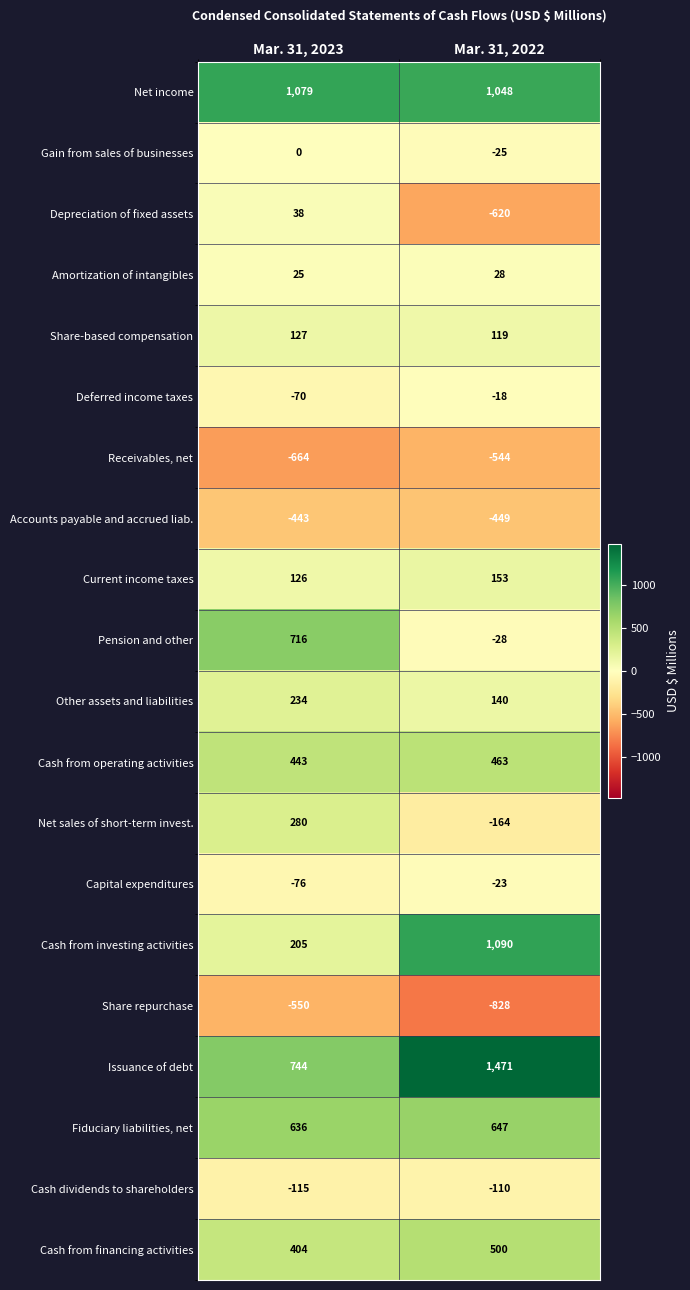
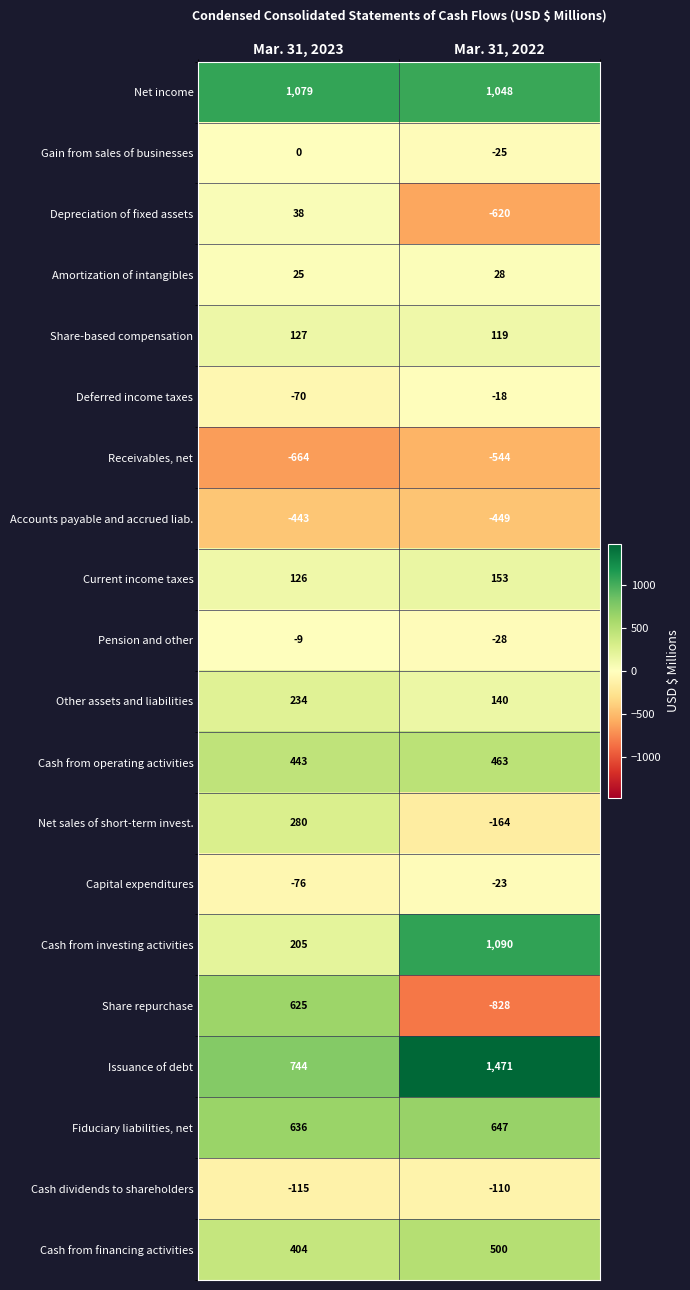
  {
    "Net income": {
      "Mar. 31, 2023": "1,079",
      "Mar. 31, 2022": "1,048"
    },
    "Gain from sales of businesses": {
      "Mar. 31, 2023": "0",
      "Mar. 31, 2022": "-25"
    },
    "Depreciation of fixed assets": {
      "Mar. 31, 2023": "38",
      "Mar. 31, 2022": "-620"
    },
    "Amortization of intangibles": {
      "Mar. 31, 2023": "25",
      "Mar. 31, 2022": "28"
    },
    "Share-based compensation": {
      "Mar. 31, 2023": "127",
      "Mar. 31, 2022": "119"
    },
    "Deferred income taxes": {
      "Mar. 31, 2023": "-70",
      "Mar. 31, 2022": "-18"
    },
    "Receivables, net": {
      "Mar. 31, 2023": "-664",
      "Mar. 31, 2022": "-544"
    },
    "Accounts payable and accrued liab.": {
      "Mar. 31, 2023": "-443",
      "Mar. 31, 2022": "-449"
    },
    "Current income taxes": {
      "Mar. 31, 2023": "126",
      "Mar. 31, 2022": "153"
    },
    "Pension and other": {
-     "Mar. 31, 2023": "716",
+     "Mar. 31, 2023": "-9",
      "Mar. 31, 2022": "-28"
    },
    "Other assets and liabilities": {
      "Mar. 31, 2023": "234",
      "Mar. 31, 2022": "140"
    },
    "Cash from operating activities": {
      "Mar. 31, 2023": "443",
      "Mar. 31, 2022": "463"
    },
    "Net sales of short-term invest.": {
      "Mar. 31, 2023": "280",
      "Mar. 31, 2022": "-164"
    },
    "Capital expenditures": {
      "Mar. 31, 2023": "-76",
      "Mar. 31, 2022": "-23"
    },
    "Cash from investing activities": {
      "Mar. 31, 2023": "205",
      "Mar. 31, 2022": "1,090"
    },
    "Share repurchase": {
-     "Mar. 31, 2023": "-550",
+     "Mar. 31, 2023": "625",
      "Mar. 31, 2022": "-828"
    },
    "Issuance of debt": {
      "Mar. 31, 2023": "744",
      "Mar. 31, 2022": "1,471"
    },
    "Fiduciary liabilities, net": {
      "Mar. 31, 2023": "636",
      "Mar. 31, 2022": "647"
    },
    "Cash dividends to shareholders": {
      "Mar. 31, 2023": "-115",
      "Mar. 31, 2022": "-110"
    },
    "Cash from financing activities": {
      "Mar. 31, 2023": "404",
      "Mar. 31, 2022": "500"
    }
  }
